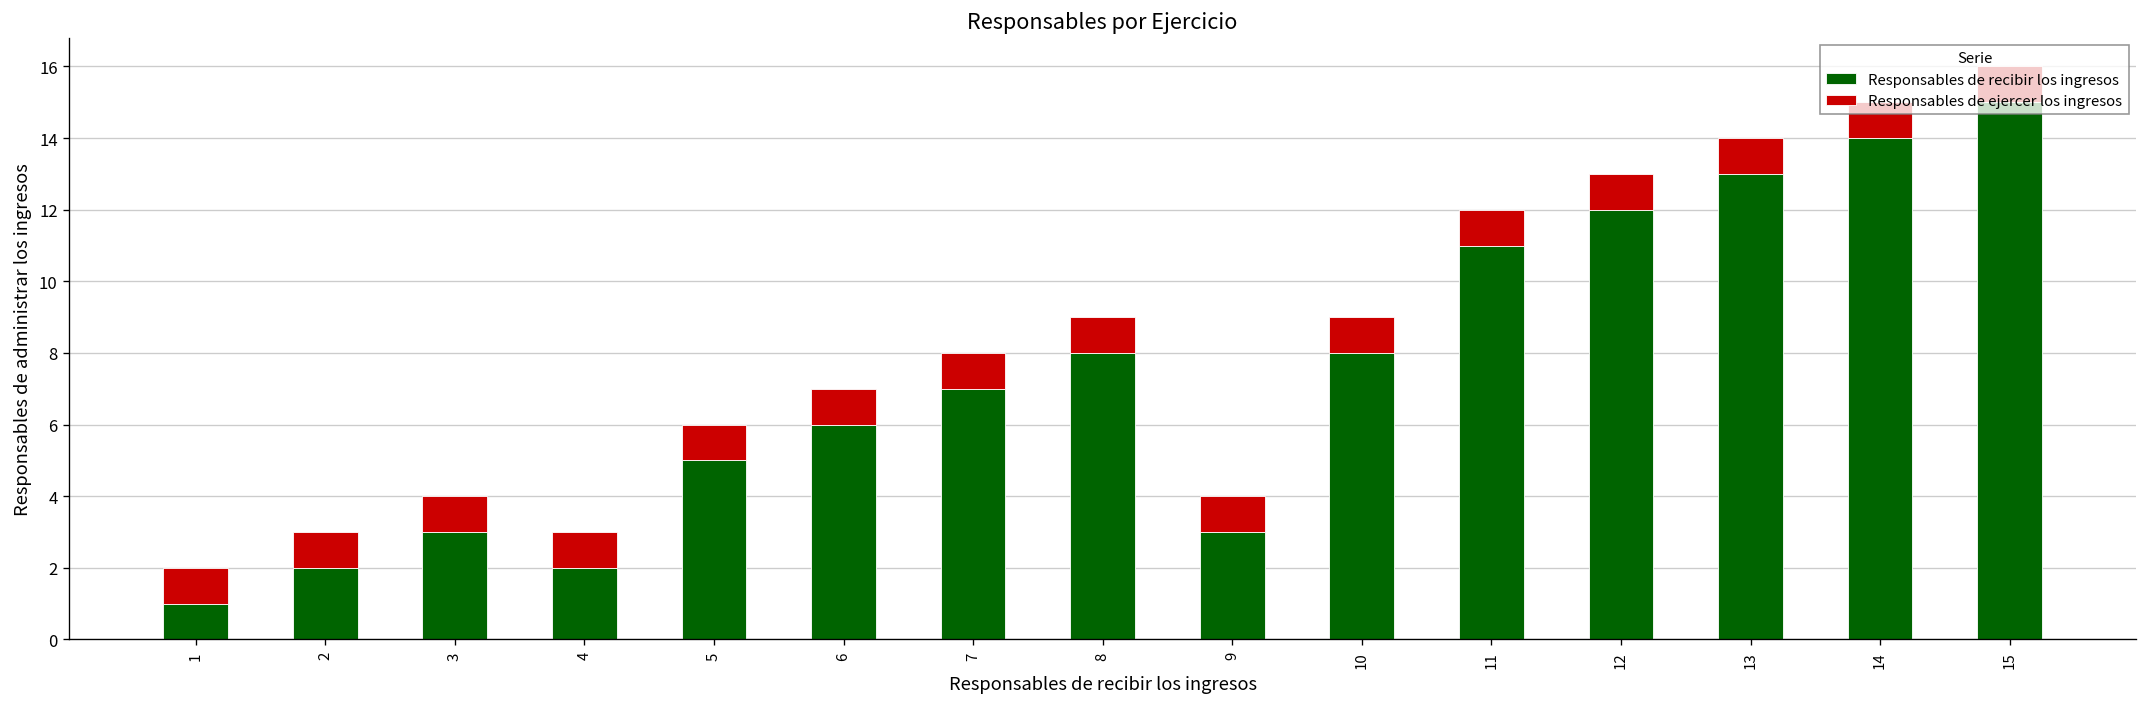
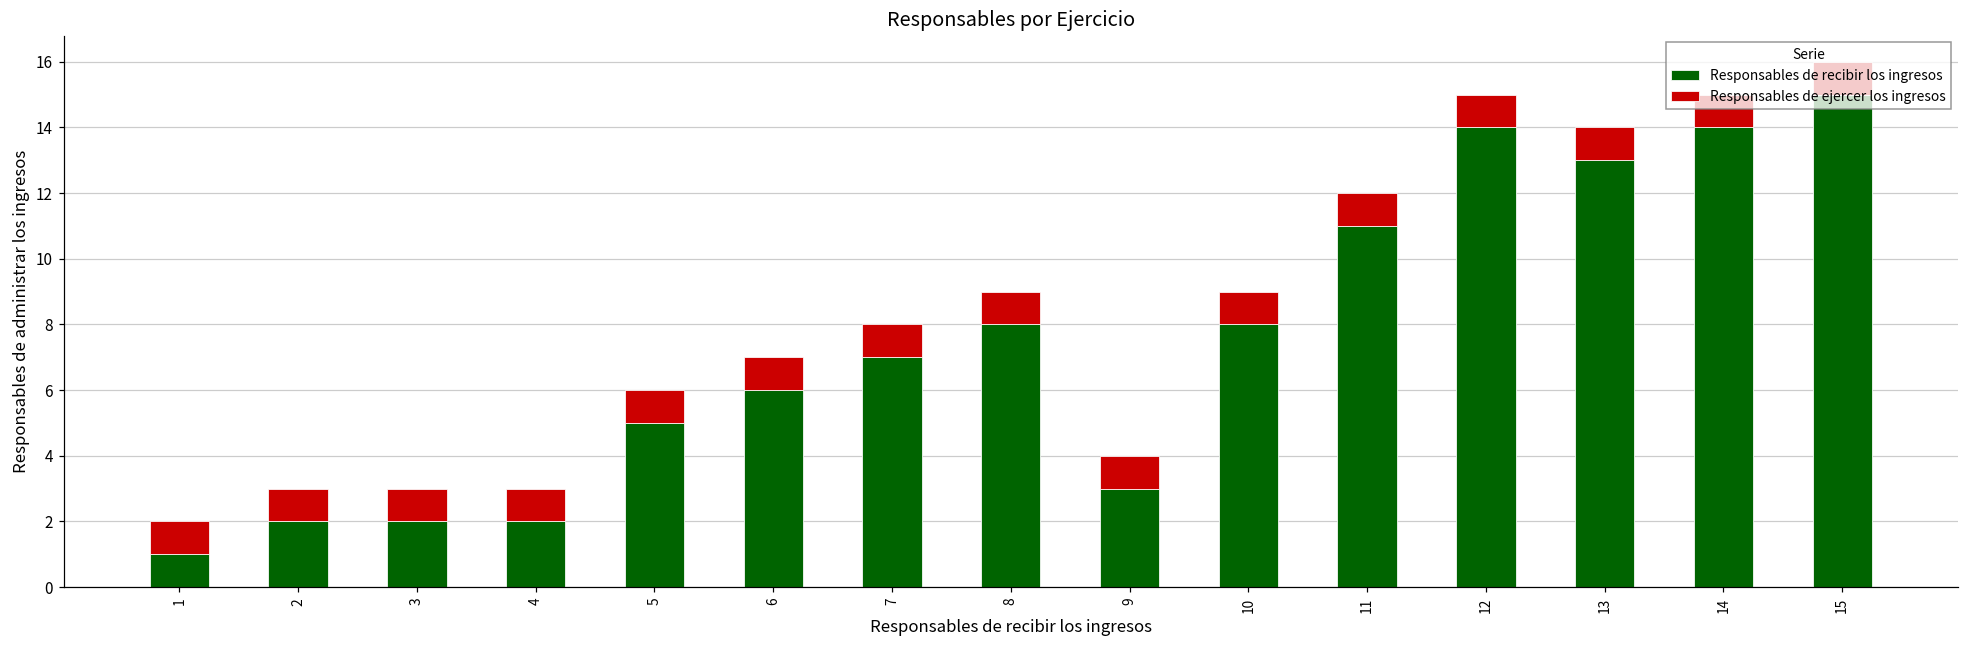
  {
    "Responsables de recibir los ingresos": {
      "1": 1,
      "2": 2,
-     "3": 3,
+     "3": 2,
      "4": 2,
      "5": 5,
      "6": 6,
      "7": 7,
      "8": 8,
      "9": 3,
      "10": 8,
      "11": 11,
-     "12": 12,
+     "12": 14,
      "13": 13,
      "14": 14
    },
    "Responsables de ejercer los ingresos": {
      "1": 1,
      "2": 1,
      "3": 1,
      "4": 1,
      "5": 1,
      "6": 1,
      "7": 1,
      "8": 1,
      "9": 1,
      "10": 1,
      "11": 1,
      "12": 1,
      "13": 1
    }
  }
